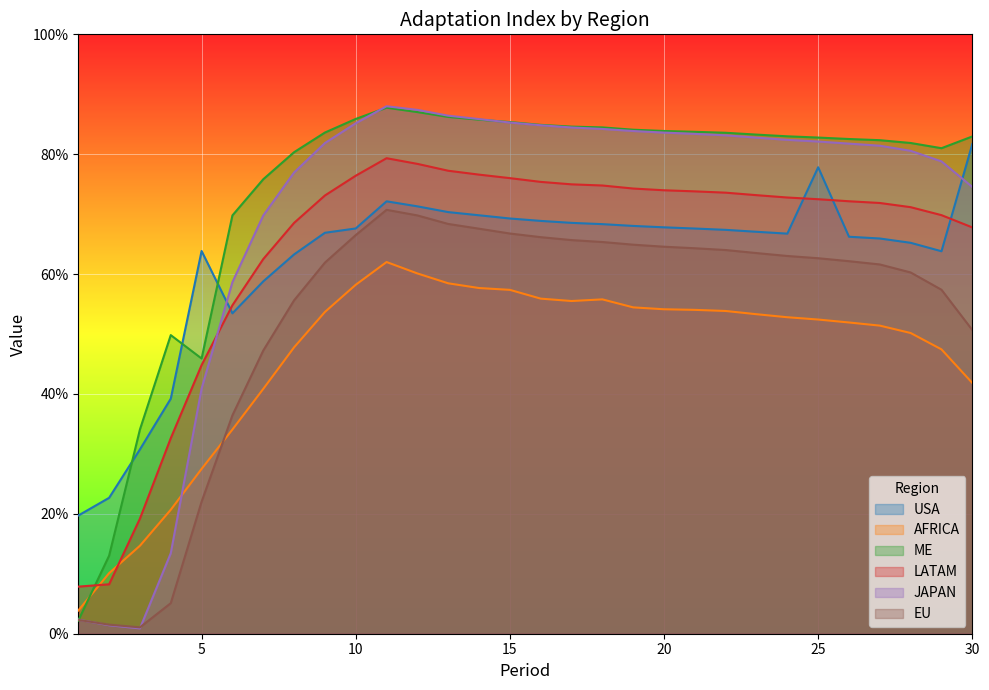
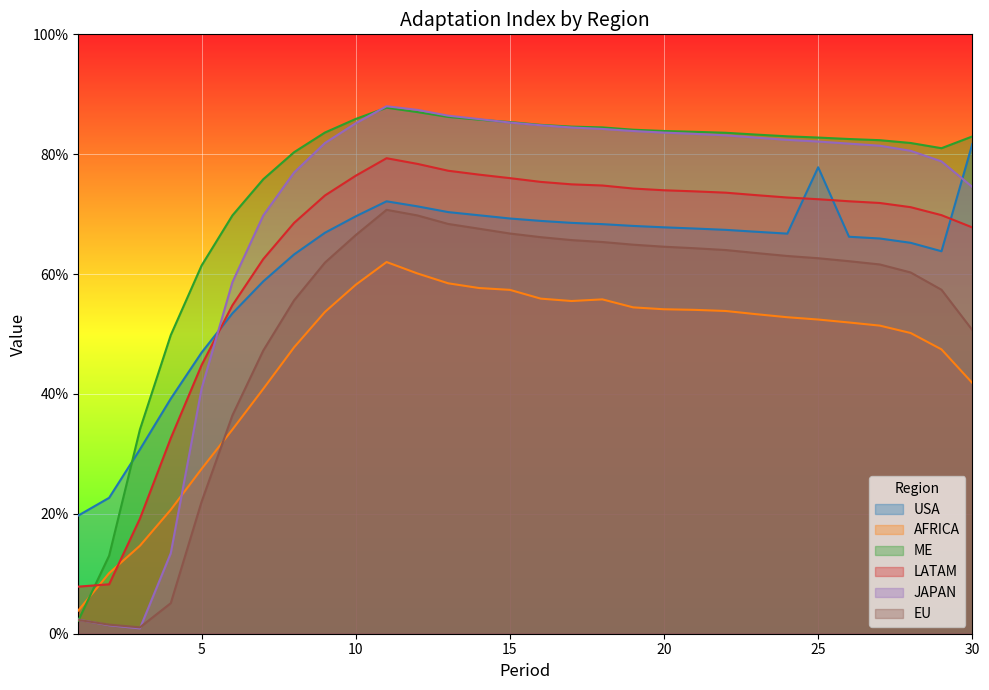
  {
    "USA": {
-     "5": "64%",
-     "10": "68%",
+     "5": "47%",
+     "10": "70%",
      "15": "69%",
      "20": "68%",
      "25": "78%",
      "30": "82%"
    },
    "ME": {
-     "5": "46%",
+     "5": "61%",
      "10": "86%",
      "25": "83%",
      "30": "83%"
    },
    "JAPAN": {
      "5": "41%",
      "10": "85%",
      "25": "82%",
      "30": "75%"
    }
  }
